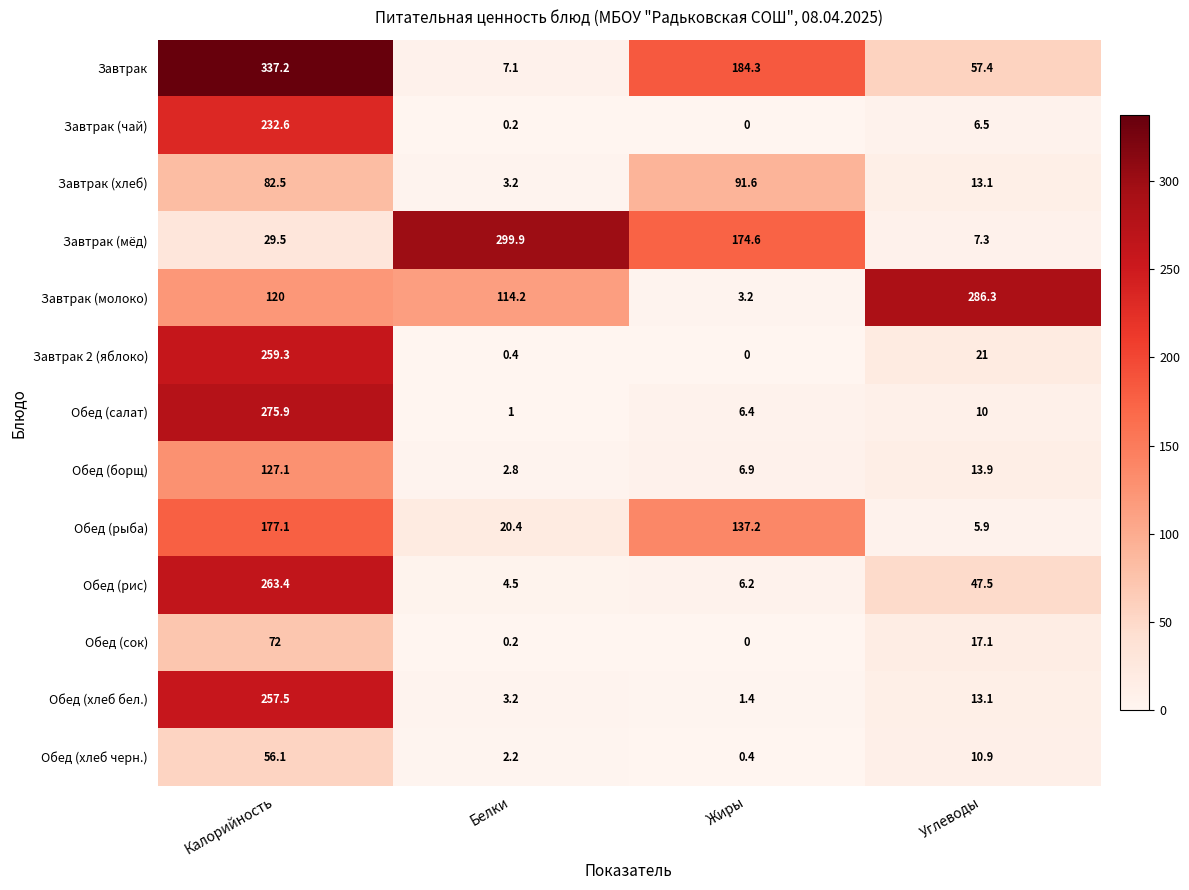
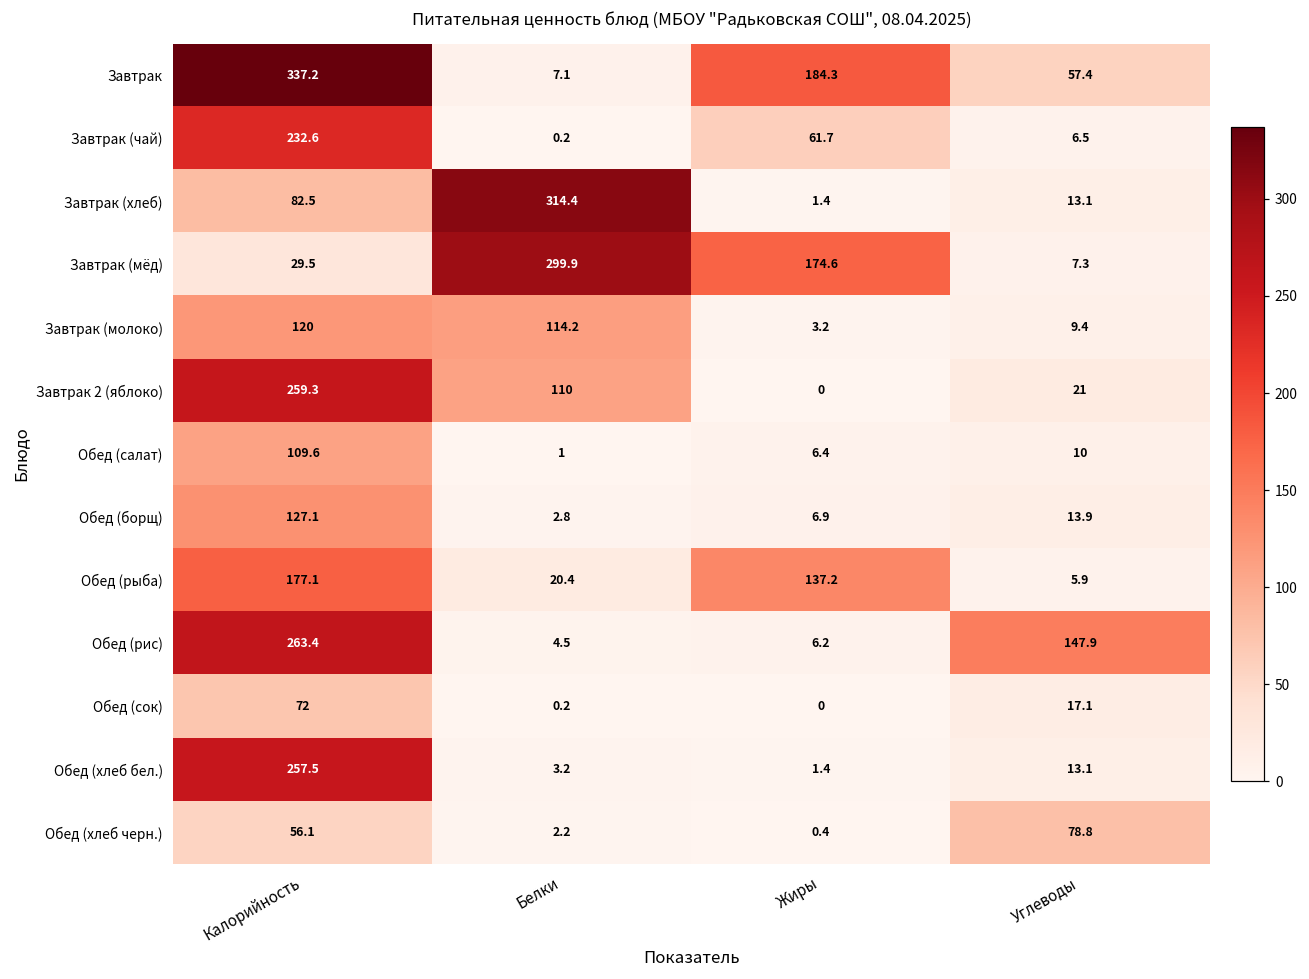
  {
    "Завтрак": {
      "Калорийность": 337.2,
      "Белки": 7.1,
      "Жиры": 184.3,
      "Углеводы": 57.4
    },
    "Завтрак (чай)": {
      "Калорийность": 232.6,
      "Белки": 0.2,
-     "Жиры": 0,
+     "Жиры": 61.7,
      "Углеводы": 6.5
    },
    "Завтрак (хлеб)": {
      "Калорийность": 82.5,
-     "Белки": 3.2,
-     "Жиры": 91.6,
+     "Белки": 314.4,
+     "Жиры": 1.4,
      "Углеводы": 13.1
    },
    "Завтрак (мёд)": {
      "Калорийность": 29.5,
      "Белки": 299.9,
      "Жиры": 174.6,
      "Углеводы": 7.3
    },
    "Завтрак (молоко)": {
      "Калорийность": 120,
      "Белки": 114.2,
      "Жиры": 3.2,
-     "Углеводы": 286.3
+     "Углеводы": 9.4
    },
    "Завтрак 2 (яблоко)": {
      "Калорийность": 259.3,
-     "Белки": 0.4,
+     "Белки": 110,
      "Жиры": 0,
      "Углеводы": 21
    },
    "Обед (салат)": {
-     "Калорийность": 275.9,
+     "Калорийность": 109.6,
      "Белки": 1,
      "Жиры": 6.4,
      "Углеводы": 10
    },
    "Обед (борщ)": {
      "Калорийность": 127.1,
      "Белки": 2.8,
      "Жиры": 6.9,
      "Углеводы": 13.9
    },
    "Обед (рыба)": {
      "Калорийность": 177.1,
      "Белки": 20.4,
      "Жиры": 137.2,
      "Углеводы": 5.9
    },
    "Обед (рис)": {
      "Калорийность": 263.4,
      "Белки": 4.5,
      "Жиры": 6.2,
-     "Углеводы": 47.5
+     "Углеводы": 147.9
    },
    "Обед (сок)": {
      "Калорийность": 72,
      "Белки": 0.2,
      "Жиры": 0,
      "Углеводы": 17.1
    },
    "Обед (хлеб бел.)": {
      "Калорийность": 257.5,
      "Белки": 3.2,
      "Жиры": 1.4,
      "Углеводы": 13.1
    },
    "Обед (хлеб черн.)": {
      "Калорийность": 56.1,
      "Белки": 2.2,
      "Жиры": 0.4,
-     "Углеводы": 10.9
+     "Углеводы": 78.8
    }
  }
